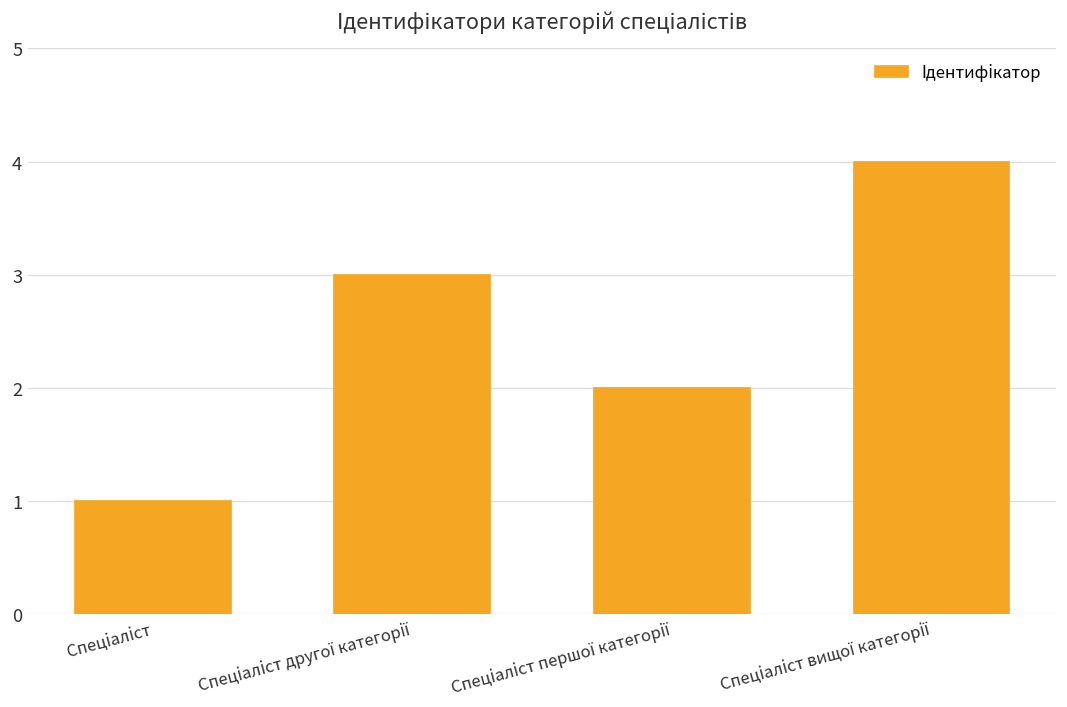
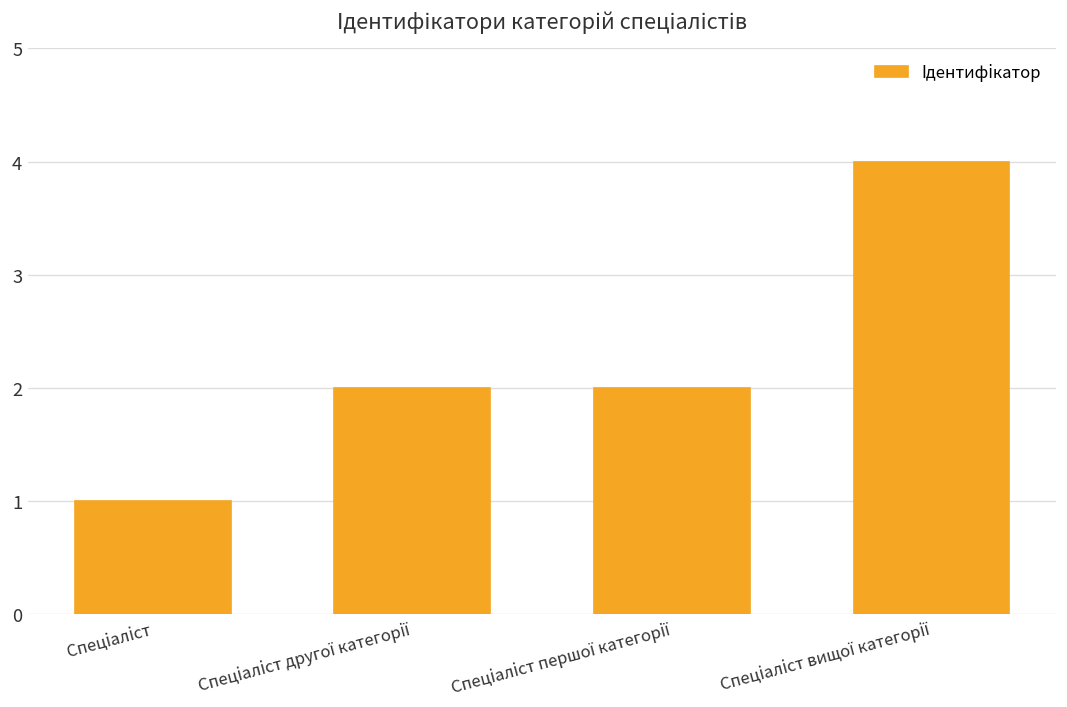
  {
    "Спеціаліст": 1,
-   "Спеціаліст другої категорії": 3,
+   "Спеціаліст другої категорії": 2,
    "Спеціаліст першої категорії": 2,
    "Спеціаліст вищої категорії": 4
  }
